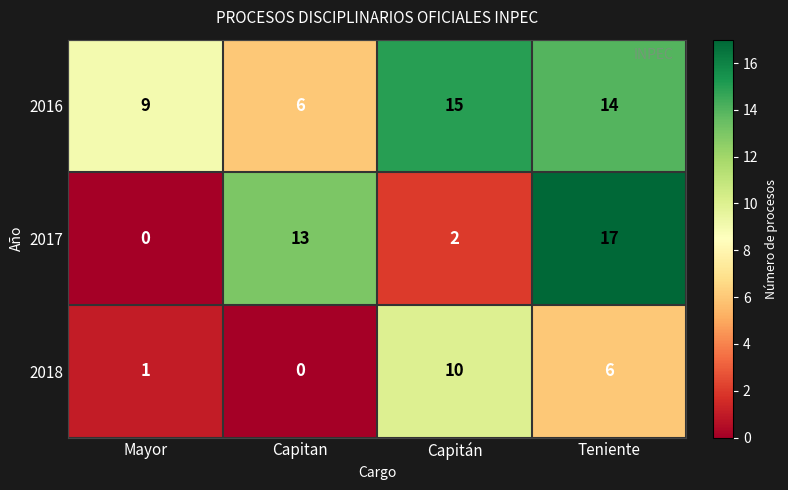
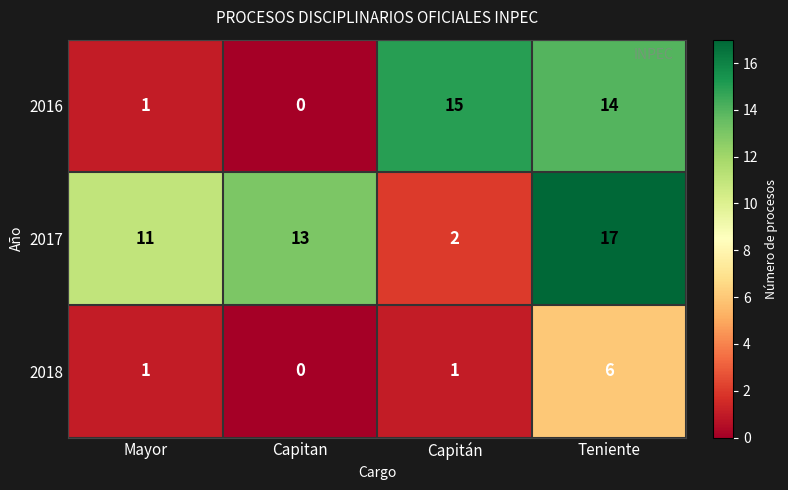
  {
    "2016": {
-     "Mayor": 9,
-     "Capitan": 6,
+     "Mayor": 1,
+     "Capitan": 0,
      "Capitán": 15,
      "Teniente": 14
    },
    "2017": {
-     "Mayor": 0,
+     "Mayor": 11,
      "Capitan": 13,
      "Capitán": 2,
      "Teniente": 17
    },
    "2018": {
      "Mayor": 1,
      "Capitan": 0,
-     "Capitán": 10,
+     "Capitán": 1,
      "Teniente": 6
    }
  }
